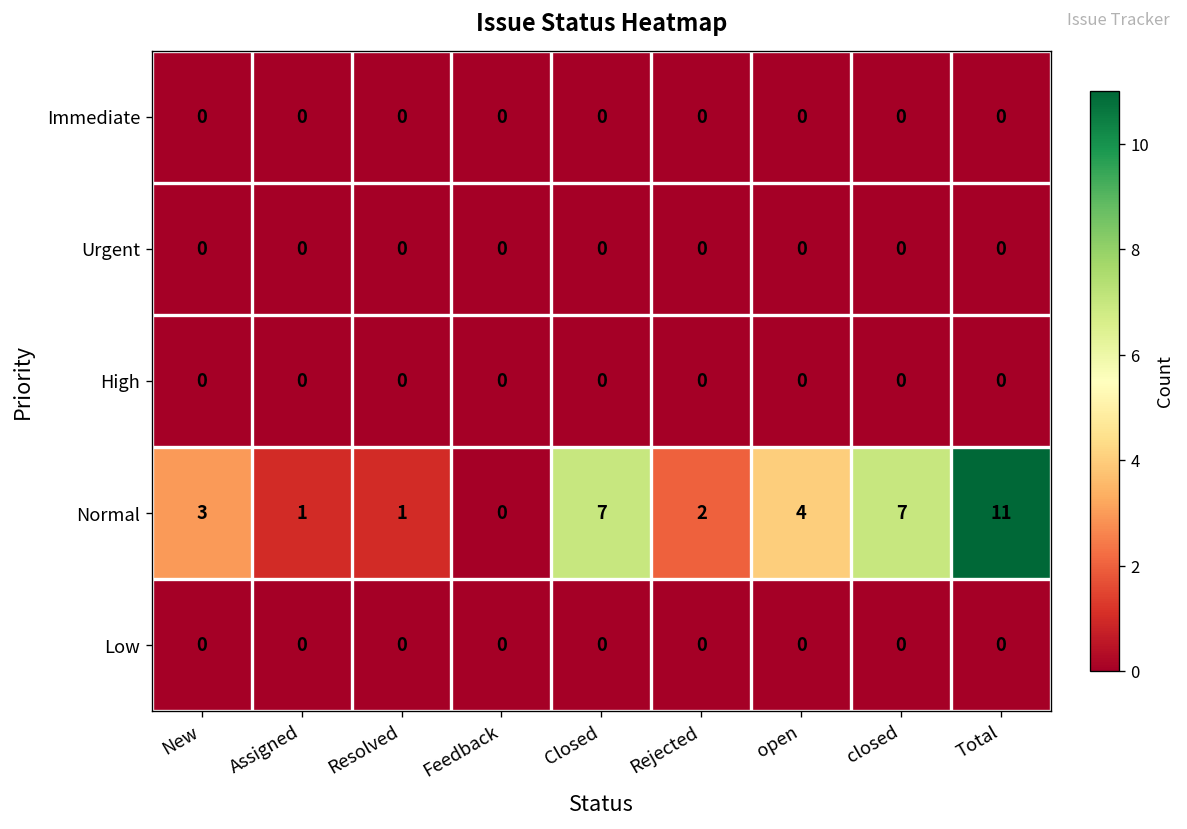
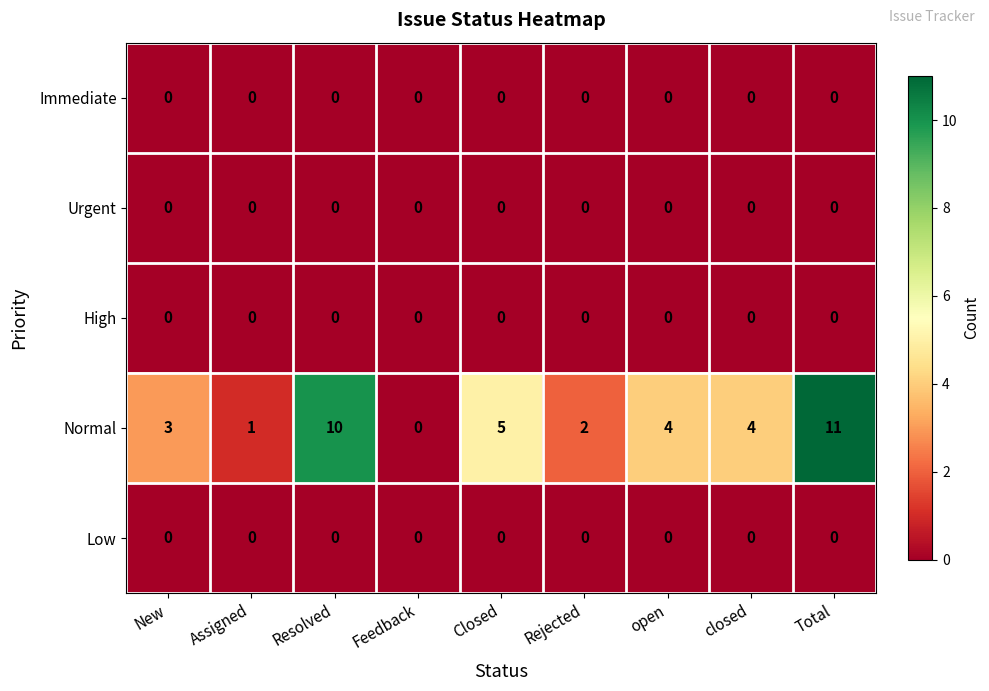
  {
    "Immediate": {
      "New": 0,
      "Assigned": 0,
      "Resolved": 0,
      "Feedback": 0,
      "Closed": 0,
      "Rejected": 0,
      "open": 0,
      "closed": 0,
      "Total": 0
    },
    "Urgent": {
      "New": 0,
      "Assigned": 0,
      "Resolved": 0,
      "Feedback": 0,
      "Closed": 0,
      "Rejected": 0,
      "open": 0,
      "closed": 0,
      "Total": 0
    },
    "High": {
      "New": 0,
      "Assigned": 0,
      "Resolved": 0,
      "Feedback": 0,
      "Closed": 0,
      "Rejected": 0,
      "open": 0,
      "closed": 0,
      "Total": 0
    },
    "Normal": {
      "New": 3,
      "Assigned": 1,
-     "Resolved": 1,
+     "Resolved": 10,
      "Feedback": 0,
-     "Closed": 7,
+     "Closed": 5,
      "Rejected": 2,
      "open": 4,
-     "closed": 7,
+     "closed": 4,
      "Total": 11
    },
    "Low": {
      "New": 0,
      "Assigned": 0,
      "Resolved": 0,
      "Feedback": 0,
      "Closed": 0,
      "Rejected": 0,
      "open": 0,
      "closed": 0,
      "Total": 0
    }
  }
